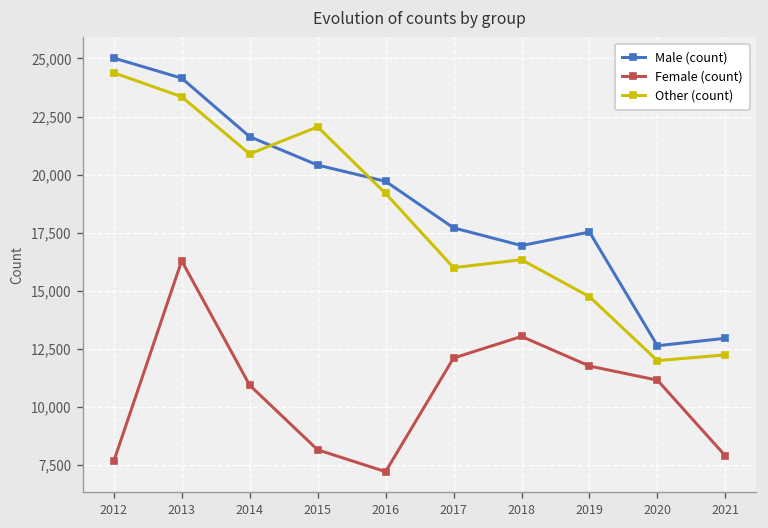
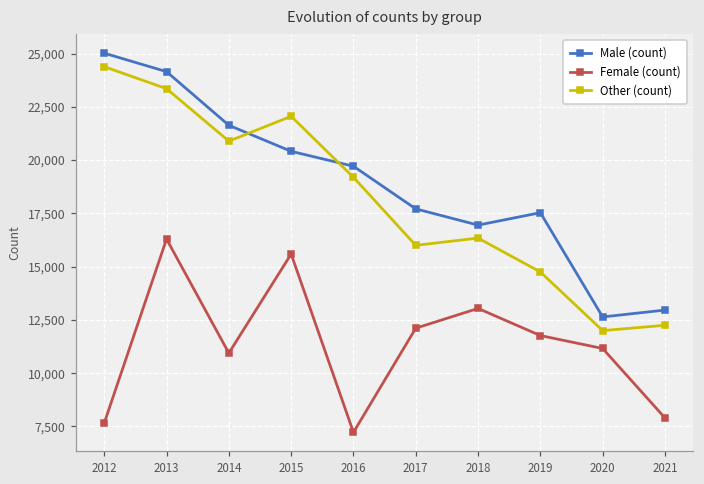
  {
    "Male (count)": {
      "2012": "25,000",
      "2013": "24,200",
      "2014": "21,600",
      "2015": "20,400",
      "2016": "19,700",
      "2017": "17,700",
      "2018": "16,900",
      "2019": "17,500",
      "2020": "12,600",
      "2021": "13,000"
    },
    "Female (count)": {
      "2012": "7,700",
      "2013": "16,300",
      "2014": "10,900",
-     "2015": "8,200",
+     "2015": "15,600",
      "2016": "7,200",
      "2017": "12,100",
      "2018": "13,000",
      "2019": "11,800",
      "2020": "11,200",
      "2021": "7,900"
    },
    "Other (count)": {
      "2012": "24,400",
      "2013": "23,400",
      "2014": "20,900",
      "2015": "22,100",
      "2016": "19,200",
      "2017": "16,000",
      "2018": "16,300",
      "2019": "14,800",
      "2020": "12,000",
      "2021": "12,200"
    }
  }
